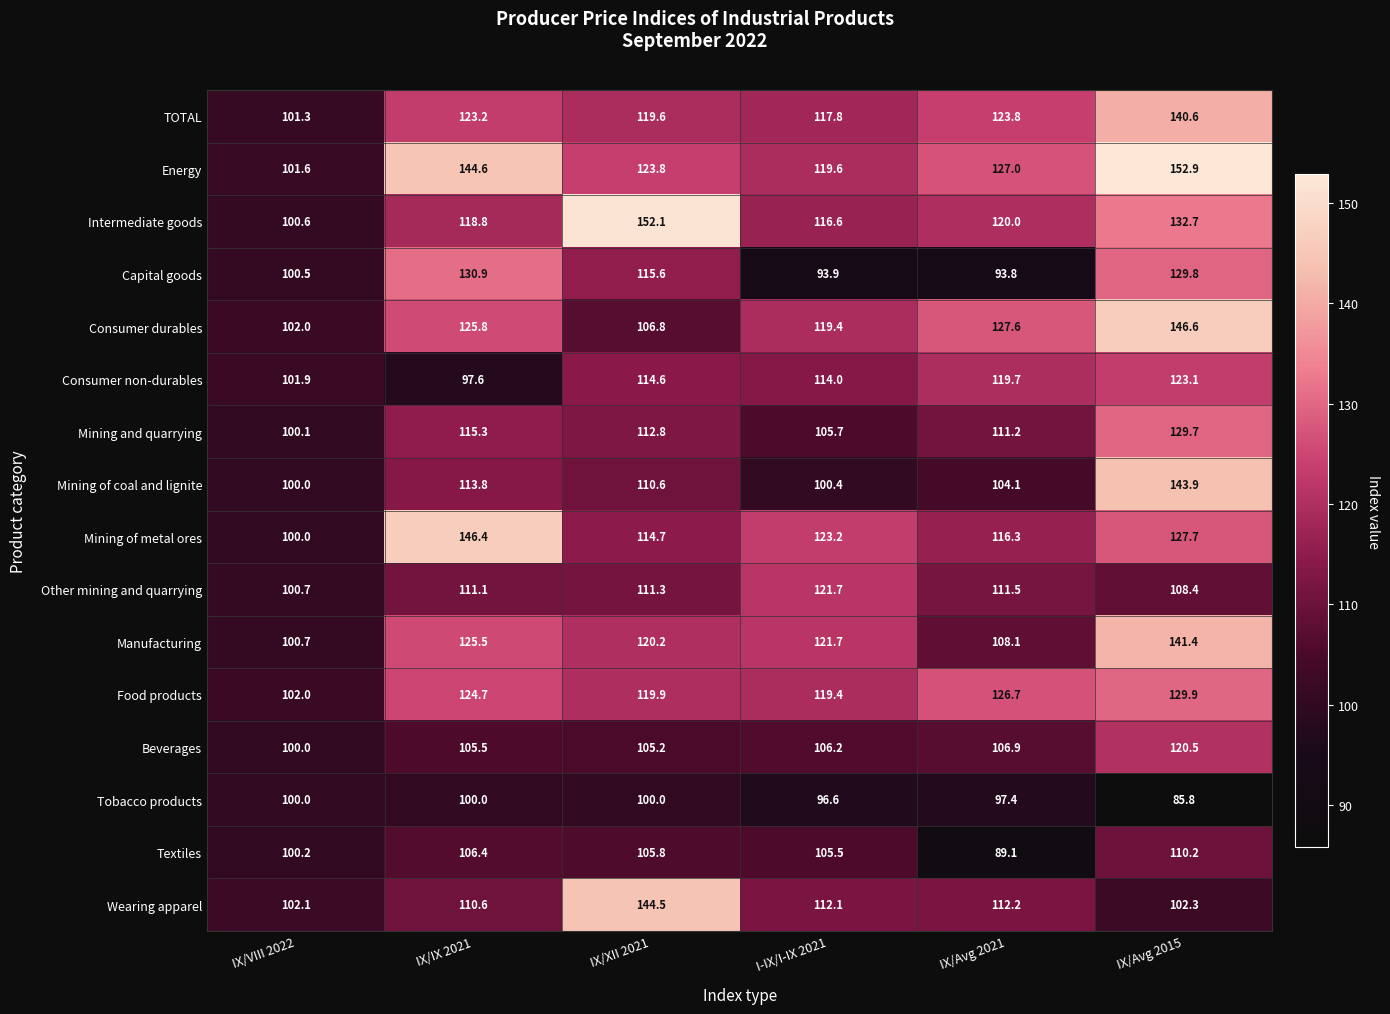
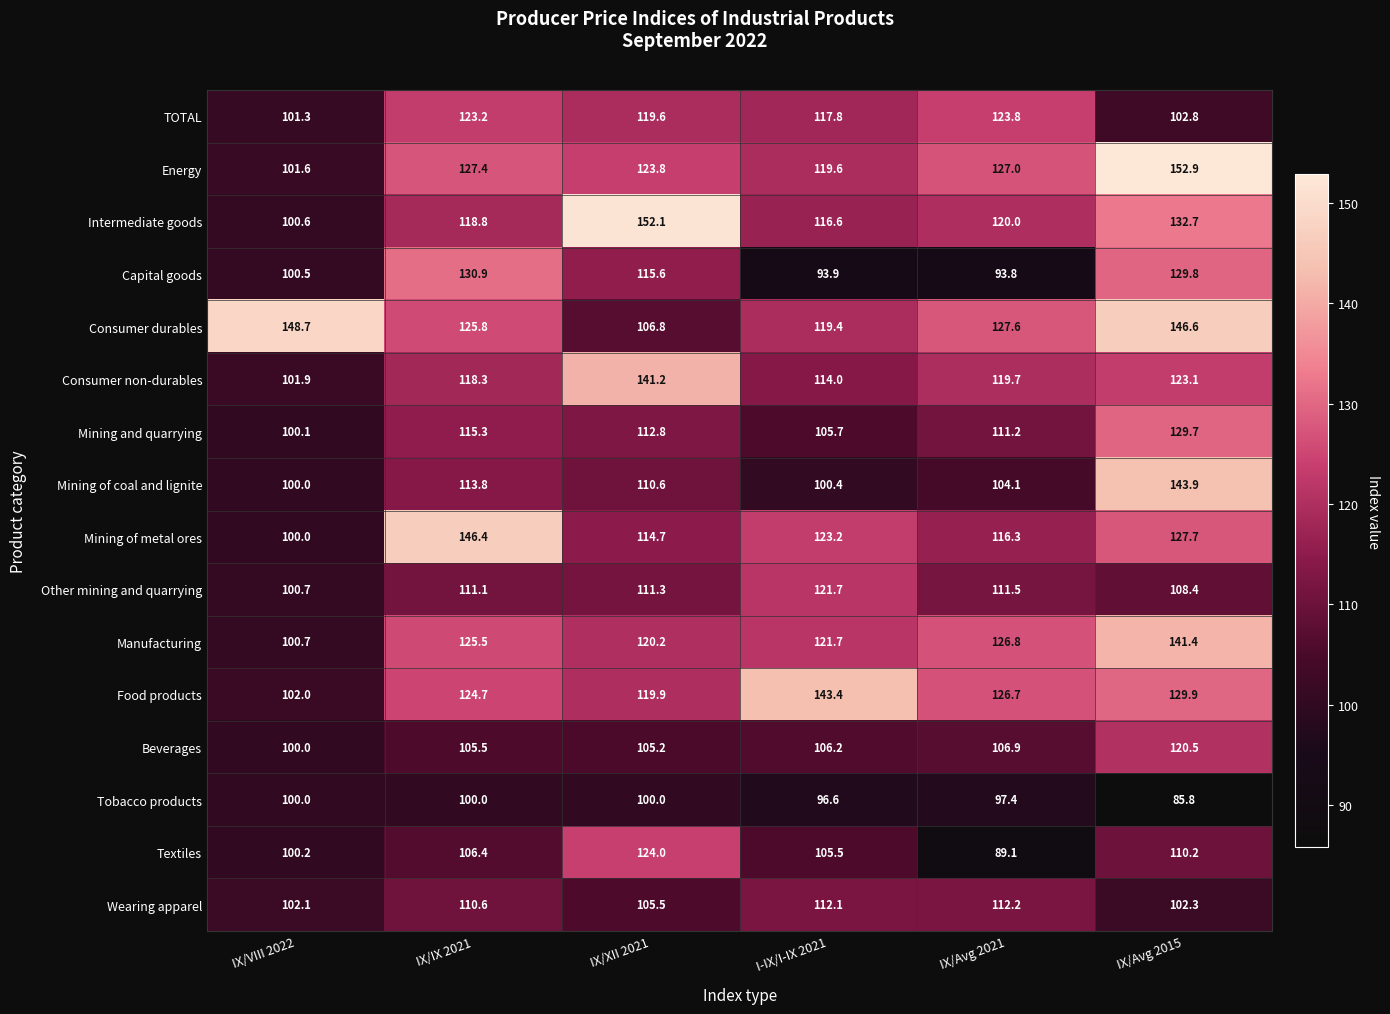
  {
    "TOTAL": {
      "IX/VIII 2022": 101.3,
      "IX/IX 2021": 123.2,
      "IX/XII 2021": 119.6,
      "I-IX/I-IX 2021": 117.8,
      "IX/Avg 2021": 123.8,
-     "IX/Avg 2015": 140.6
+     "IX/Avg 2015": 102.8
    },
    "Energy": {
      "IX/VIII 2022": 101.6,
-     "IX/IX 2021": 144.6,
+     "IX/IX 2021": 127.4,
      "IX/XII 2021": 123.8,
      "I-IX/I-IX 2021": 119.6,
      "IX/Avg 2021": 127.0,
      "IX/Avg 2015": 152.9
    },
    "Intermediate goods": {
      "IX/VIII 2022": 100.6,
      "IX/IX 2021": 118.8,
      "IX/XII 2021": 152.1,
      "I-IX/I-IX 2021": 116.6,
      "IX/Avg 2021": 120.0,
      "IX/Avg 2015": 132.7
    },
    "Capital goods": {
      "IX/VIII 2022": 100.5,
      "IX/IX 2021": 130.9,
      "IX/XII 2021": 115.6,
      "I-IX/I-IX 2021": 93.9,
      "IX/Avg 2021": 93.8,
      "IX/Avg 2015": 129.8
    },
    "Consumer durables": {
-     "IX/VIII 2022": 102.0,
+     "IX/VIII 2022": 148.7,
      "IX/IX 2021": 125.8,
      "IX/XII 2021": 106.8,
      "I-IX/I-IX 2021": 119.4,
      "IX/Avg 2021": 127.6,
      "IX/Avg 2015": 146.6
    },
    "Consumer non-durables": {
      "IX/VIII 2022": 101.9,
-     "IX/IX 2021": 97.6,
-     "IX/XII 2021": 114.6,
+     "IX/IX 2021": 118.3,
+     "IX/XII 2021": 141.2,
      "I-IX/I-IX 2021": 114.0,
      "IX/Avg 2021": 119.7,
      "IX/Avg 2015": 123.1
    },
    "Mining and quarrying": {
      "IX/VIII 2022": 100.1,
      "IX/IX 2021": 115.3,
      "IX/XII 2021": 112.8,
      "I-IX/I-IX 2021": 105.7,
      "IX/Avg 2021": 111.2,
      "IX/Avg 2015": 129.7
    },
    "Mining of coal and lignite": {
      "IX/VIII 2022": 100.0,
      "IX/IX 2021": 113.8,
      "IX/XII 2021": 110.6,
      "I-IX/I-IX 2021": 100.4,
      "IX/Avg 2021": 104.1,
      "IX/Avg 2015": 143.9
    },
    "Mining of metal ores": {
      "IX/VIII 2022": 100.0,
      "IX/IX 2021": 146.4,
      "IX/XII 2021": 114.7,
      "I-IX/I-IX 2021": 123.2,
      "IX/Avg 2021": 116.3,
      "IX/Avg 2015": 127.7
    },
    "Other mining and quarrying": {
      "IX/VIII 2022": 100.7,
      "IX/IX 2021": 111.1,
      "IX/XII 2021": 111.3,
      "I-IX/I-IX 2021": 121.7,
      "IX/Avg 2021": 111.5,
      "IX/Avg 2015": 108.4
    },
    "Manufacturing": {
      "IX/VIII 2022": 100.7,
      "IX/IX 2021": 125.5,
      "IX/XII 2021": 120.2,
      "I-IX/I-IX 2021": 121.7,
-     "IX/Avg 2021": 108.1,
+     "IX/Avg 2021": 126.8,
      "IX/Avg 2015": 141.4
    },
    "Food products": {
      "IX/VIII 2022": 102.0,
      "IX/IX 2021": 124.7,
      "IX/XII 2021": 119.9,
-     "I-IX/I-IX 2021": 119.4,
+     "I-IX/I-IX 2021": 143.4,
      "IX/Avg 2021": 126.7,
      "IX/Avg 2015": 129.9
    },
    "Beverages": {
      "IX/VIII 2022": 100.0,
      "IX/IX 2021": 105.5,
      "IX/XII 2021": 105.2,
      "I-IX/I-IX 2021": 106.2,
      "IX/Avg 2021": 106.9,
      "IX/Avg 2015": 120.5
    },
    "Tobacco products": {
      "IX/VIII 2022": 100.0,
      "IX/IX 2021": 100.0,
      "IX/XII 2021": 100.0,
      "I-IX/I-IX 2021": 96.6,
      "IX/Avg 2021": 97.4,
      "IX/Avg 2015": 85.8
    },
    "Textiles": {
      "IX/VIII 2022": 100.2,
      "IX/IX 2021": 106.4,
-     "IX/XII 2021": 105.8,
+     "IX/XII 2021": 124.0,
      "I-IX/I-IX 2021": 105.5,
      "IX/Avg 2021": 89.1,
      "IX/Avg 2015": 110.2
    },
    "Wearing apparel": {
      "IX/VIII 2022": 102.1,
      "IX/IX 2021": 110.6,
-     "IX/XII 2021": 144.5,
+     "IX/XII 2021": 105.5,
      "I-IX/I-IX 2021": 112.1,
      "IX/Avg 2021": 112.2,
      "IX/Avg 2015": 102.3
    }
  }
